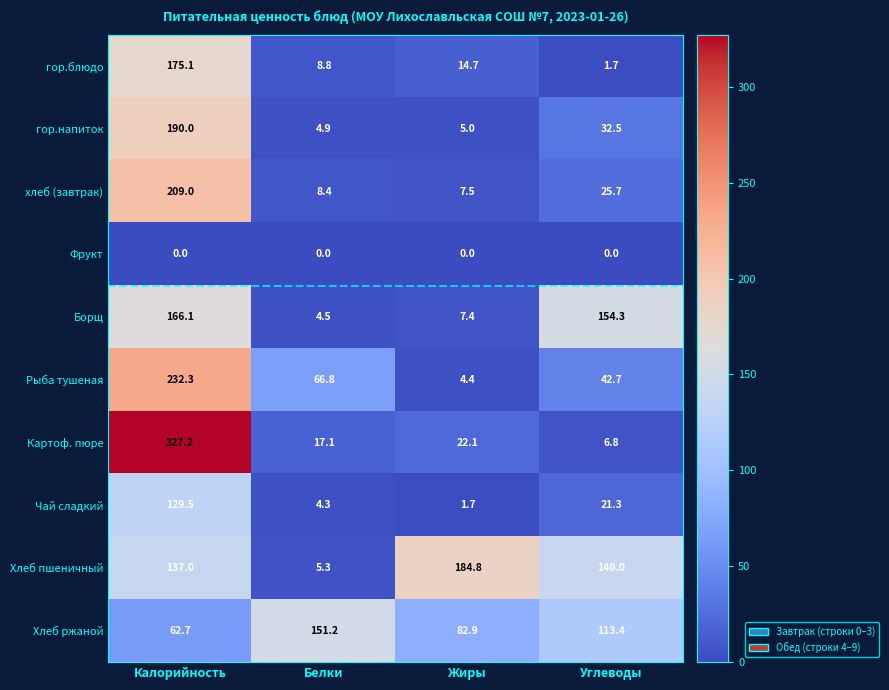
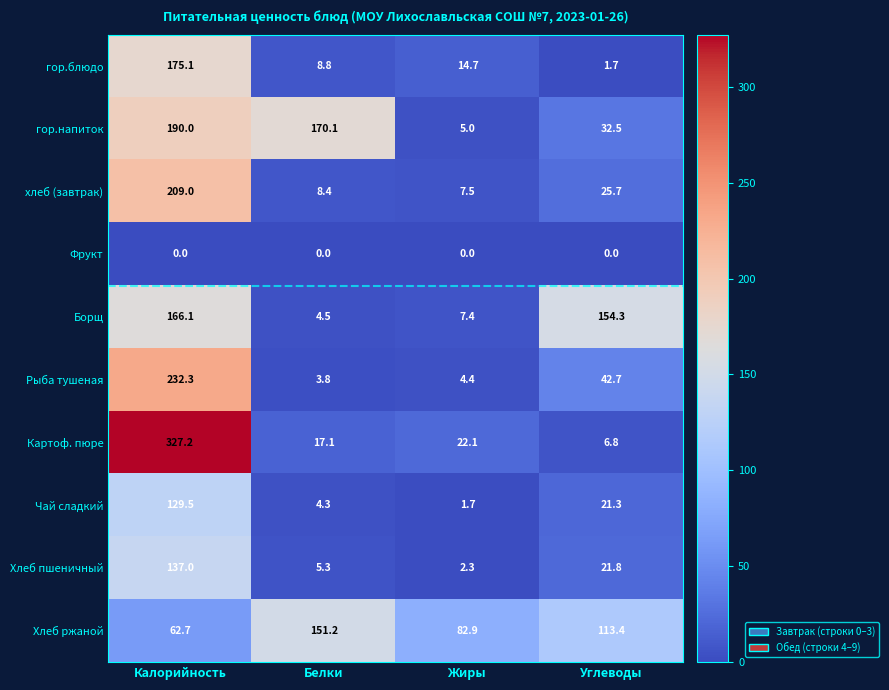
  {
    "гор.блюдо": {
      "Калорийность": 175.1,
      "Белки": 8.8,
      "Жиры": 14.7,
      "Углеводы": 1.7
    },
    "гор.напиток": {
      "Калорийность": 190.0,
-     "Белки": 4.9,
+     "Белки": 170.1,
      "Жиры": 5.0,
      "Углеводы": 32.5
    },
    "хлеб (завтрак)": {
      "Калорийность": 209.0,
      "Белки": 8.4,
      "Жиры": 7.5,
      "Углеводы": 25.7
    },
    "Фрукт": {
      "Калорийность": 0.0,
      "Белки": 0.0,
      "Жиры": 0.0,
      "Углеводы": 0.0
    },
    "Борщ": {
      "Калорийность": 166.1,
      "Белки": 4.5,
      "Жиры": 7.4,
      "Углеводы": 154.3
    },
    "Рыба тушеная": {
      "Калорийность": 232.3,
-     "Белки": 66.8,
+     "Белки": 3.8,
      "Жиры": 4.4,
      "Углеводы": 42.7
    },
    "Картоф. пюре": {
      "Калорийность": 327.2,
      "Белки": 17.1,
      "Жиры": 22.1,
      "Углеводы": 6.8
    },
    "Чай сладкий": {
      "Калорийность": 129.5,
      "Белки": 4.3,
      "Жиры": 1.7,
      "Углеводы": 21.3
    },
    "Хлеб пшеничный": {
      "Калорийность": 137.0,
      "Белки": 5.3,
-     "Жиры": 184.8,
-     "Углеводы": 140.0
+     "Жиры": 2.3,
+     "Углеводы": 21.8
    },
    "Хлеб ржаной": {
      "Калорийность": 62.7,
      "Белки": 151.2,
      "Жиры": 82.9,
      "Углеводы": 113.4
    }
  }
